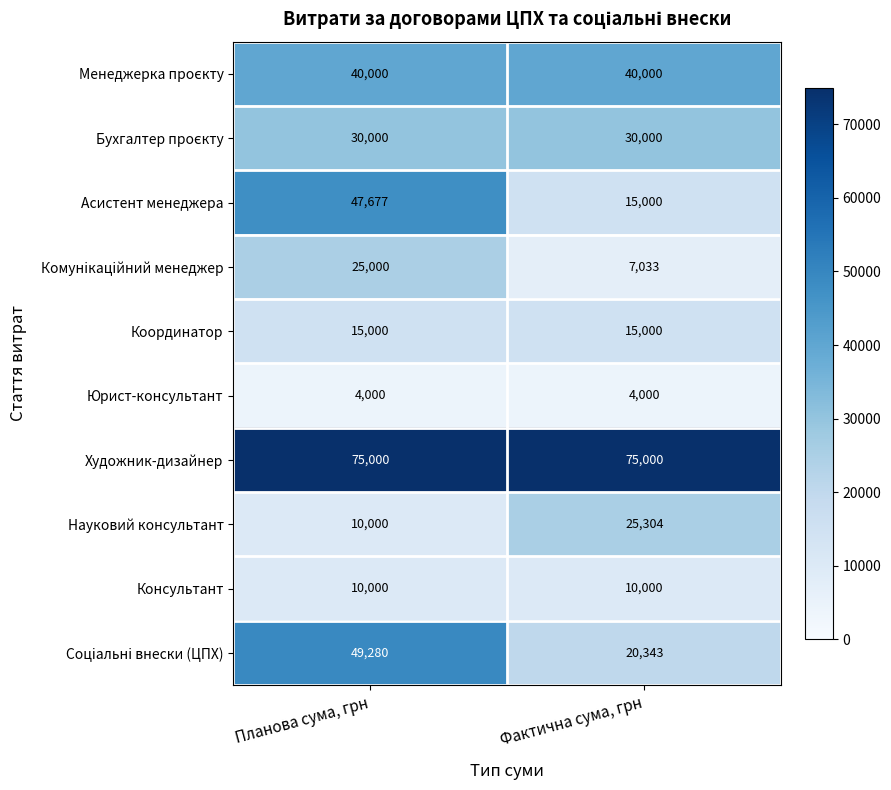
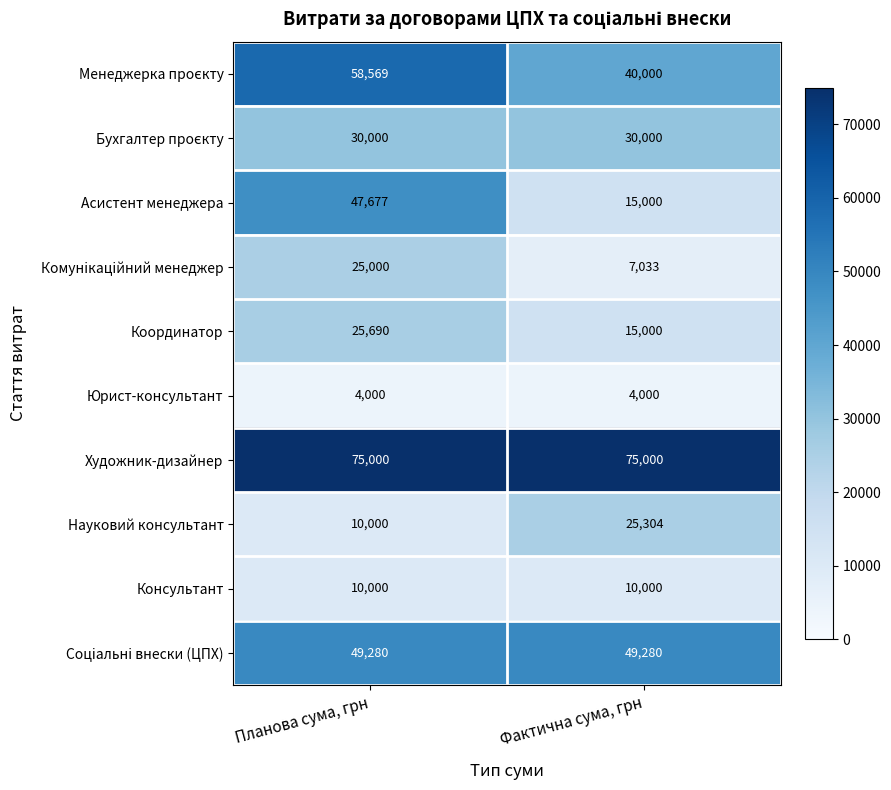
  {
    "Менеджерка проєкту": {
-     "Планова сума, грн": "40,000",
+     "Планова сума, грн": "58,569",
      "Фактична сума, грн": "40,000"
    },
    "Бухгалтер проєкту": {
      "Планова сума, грн": "30,000",
      "Фактична сума, грн": "30,000"
    },
    "Асистент менеджера": {
      "Планова сума, грн": "47,677",
      "Фактична сума, грн": "15,000"
    },
    "Комунікаційний менеджер": {
      "Планова сума, грн": "25,000",
      "Фактична сума, грн": "7,033"
    },
    "Координатор": {
-     "Планова сума, грн": "15,000",
+     "Планова сума, грн": "25,690",
      "Фактична сума, грн": "15,000"
    },
    "Юрист-консультант": {
      "Планова сума, грн": "4,000",
      "Фактична сума, грн": "4,000"
    },
    "Художник-дизайнер": {
      "Планова сума, грн": "75,000",
      "Фактична сума, грн": "75,000"
    },
    "Науковий консультант": {
      "Планова сума, грн": "10,000",
      "Фактична сума, грн": "25,304"
    },
    "Консультант": {
      "Планова сума, грн": "10,000",
      "Фактична сума, грн": "10,000"
    },
    "Соціальні внески (ЦПХ)": {
      "Планова сума, грн": "49,280",
-     "Фактична сума, грн": "20,343"
+     "Фактична сума, грн": "49,280"
    }
  }
